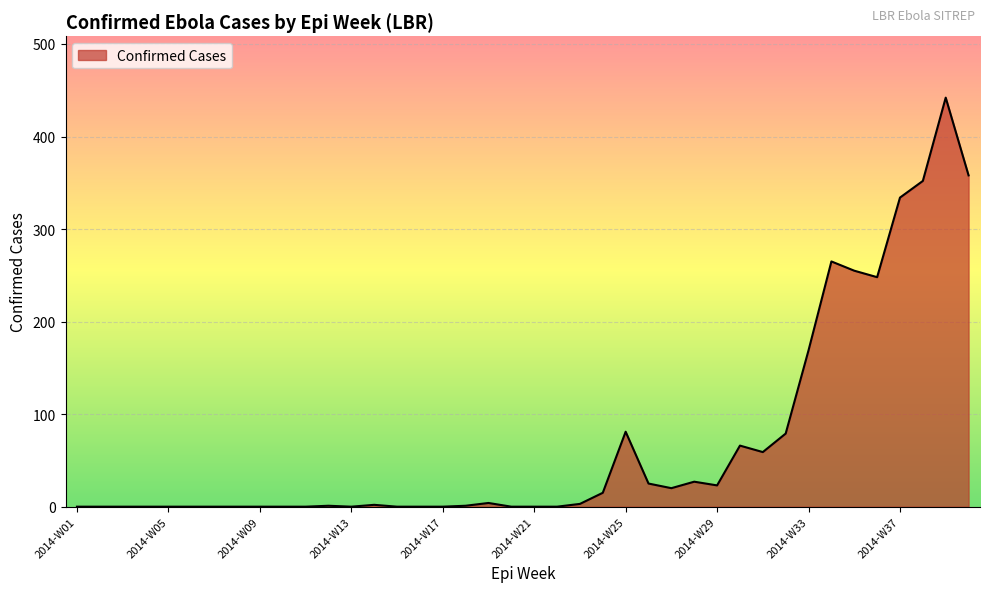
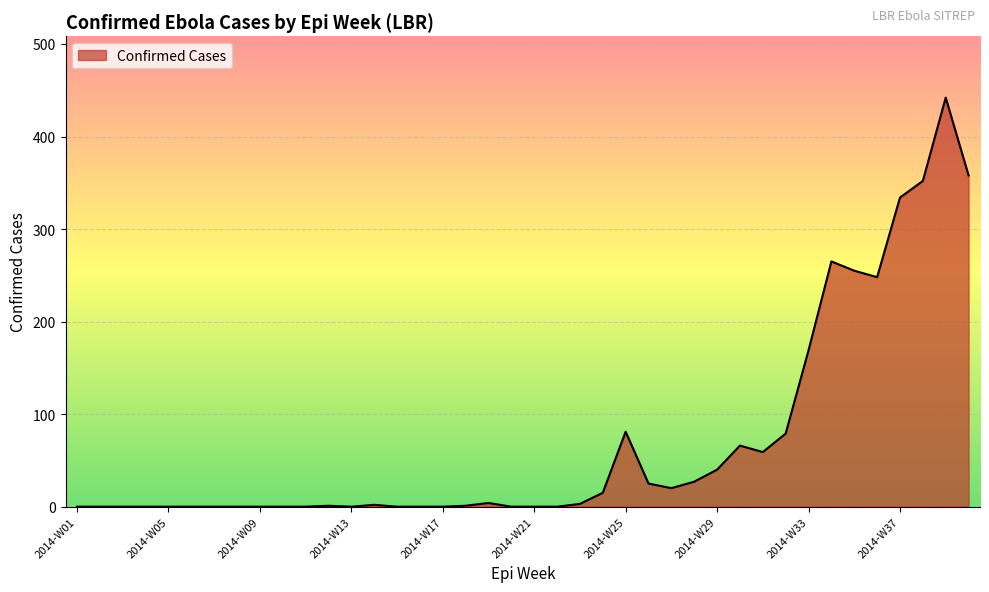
  {
    "2014-W01": 0,
    "2014-W05": 0,
    "2014-W09": 0,
    "2014-W13": 0,
    "2014-W17": 0,
    "2014-W21": 0,
    "2014-W25": 80,
-   "2014-W29": 20,
+   "2014-W29": 40,
    "2014-W33": 170,
    "2014-W37": 330
  }
